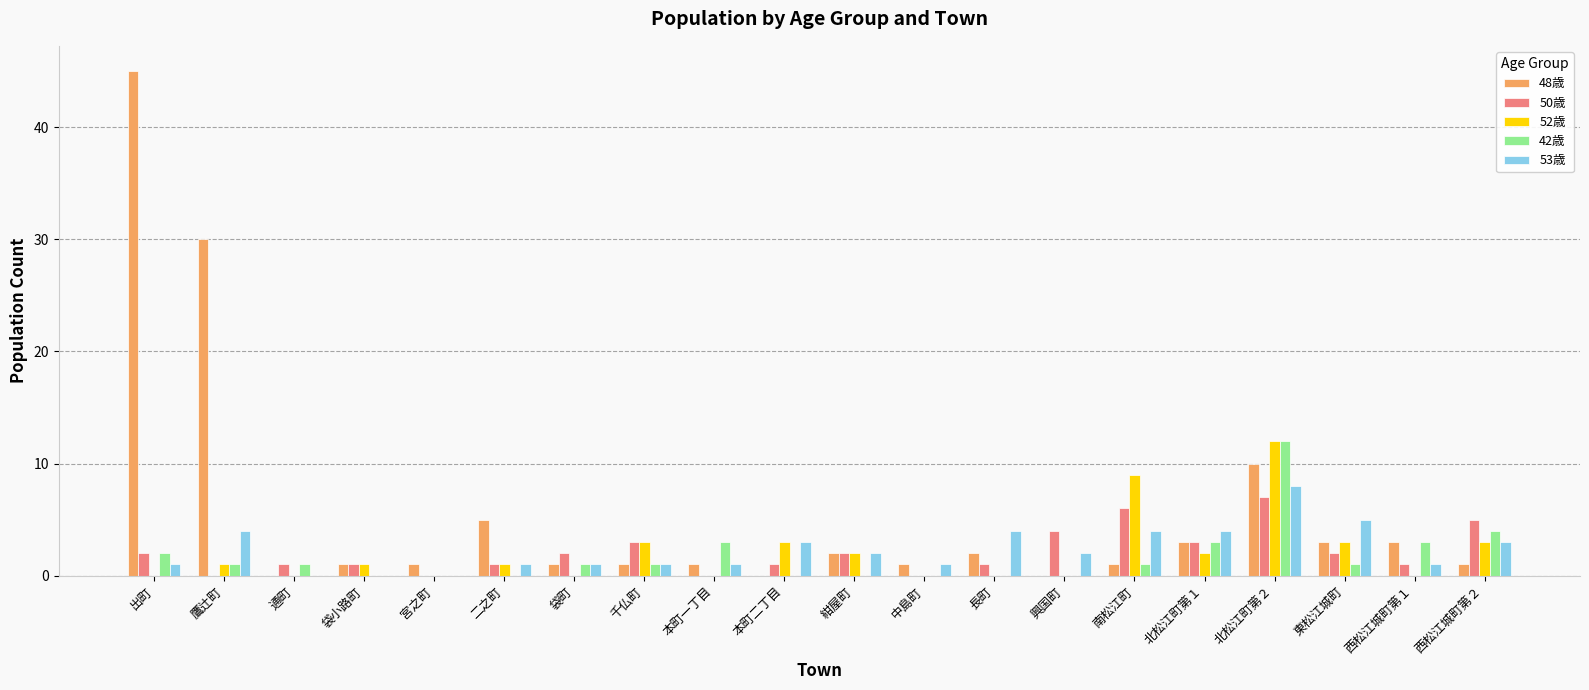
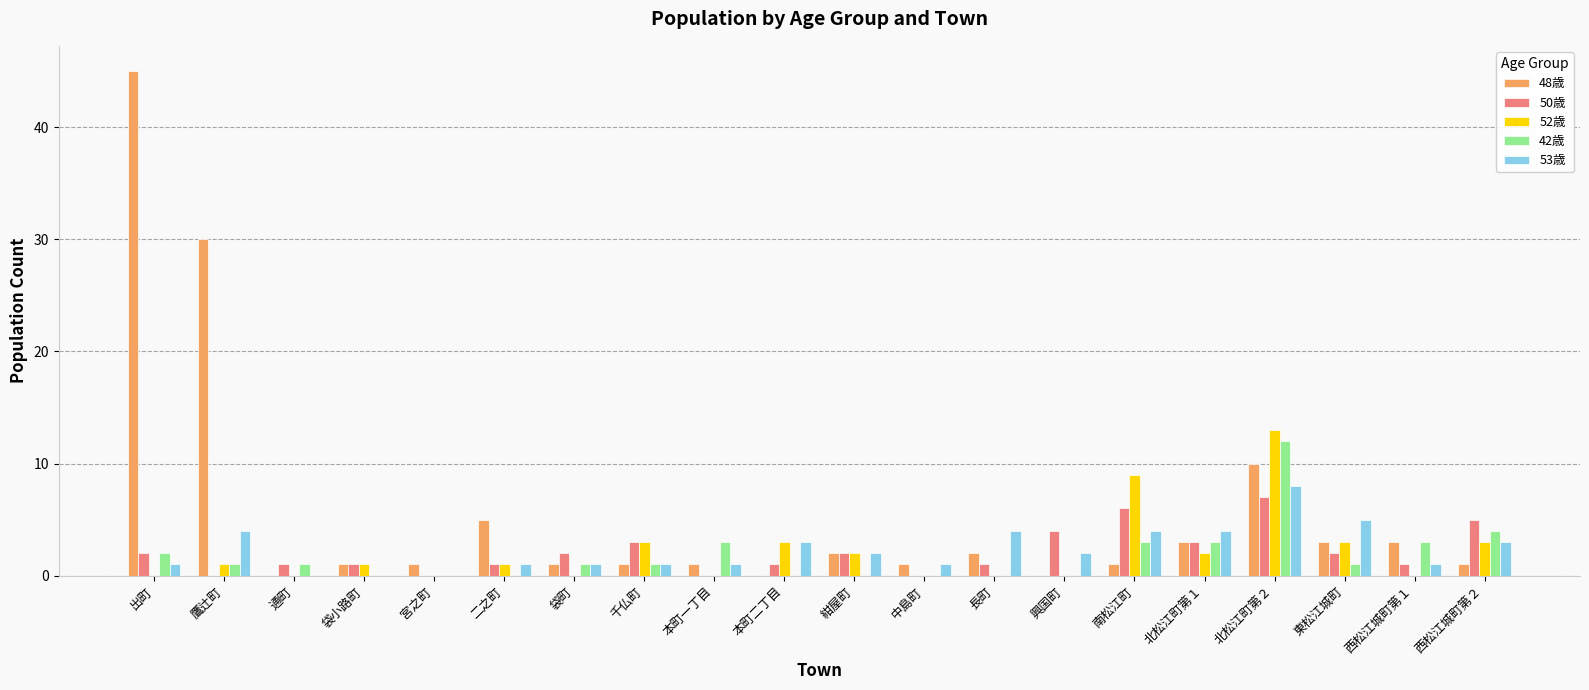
  {
    "52歳": {
      "出町": 0,
      "鷹辻町": 1,
      "通町": 0,
      "袋小路町": 1,
      "宮之町": 0,
      "二之町": 1,
      "袋町": 0,
      "千仏町": 3,
      "本町一丁目": 0,
      "本町二丁目": 3,
      "紺屋町": 2,
      "中島町": 0,
      "長町": 0,
      "興国町": 0,
      "南松江町": 9,
      "北松江町第１": 2,
-     "北松江町第２": 12,
+     "北松江町第２": 13,
      "東松江城町": 3,
      "西松江城町第１": 0,
      "西松江城町第２": 3
    },
    "42歳": {
      "出町": 2,
      "鷹辻町": 1,
      "通町": 1,
      "袋小路町": 0,
      "宮之町": 0,
      "二之町": 0,
      "袋町": 1,
      "千仏町": 1,
      "本町一丁目": 3,
      "本町二丁目": 0,
      "紺屋町": 0,
      "中島町": 0,
      "長町": 0,
      "興国町": 0,
-     "南松江町": 1,
+     "南松江町": 3,
      "北松江町第１": 3,
      "北松江町第２": 12,
      "東松江城町": 1,
      "西松江城町第１": 3,
      "西松江城町第２": 4
    },
    "53歳": {
      "出町": 1,
      "鷹辻町": 4,
      "通町": 0,
      "袋小路町": 0,
      "宮之町": 0,
      "二之町": 1,
      "袋町": 1,
      "千仏町": 1,
      "本町一丁目": 1,
      "本町二丁目": 3,
      "紺屋町": 2,
      "中島町": 1,
      "長町": 4,
      "興国町": 2,
      "南松江町": 4,
      "北松江町第１": 4,
      "北松江町第２": 8,
      "東松江城町": 5,
      "西松江城町第１": 1,
      "西松江城町第２": 3
    }
  }
